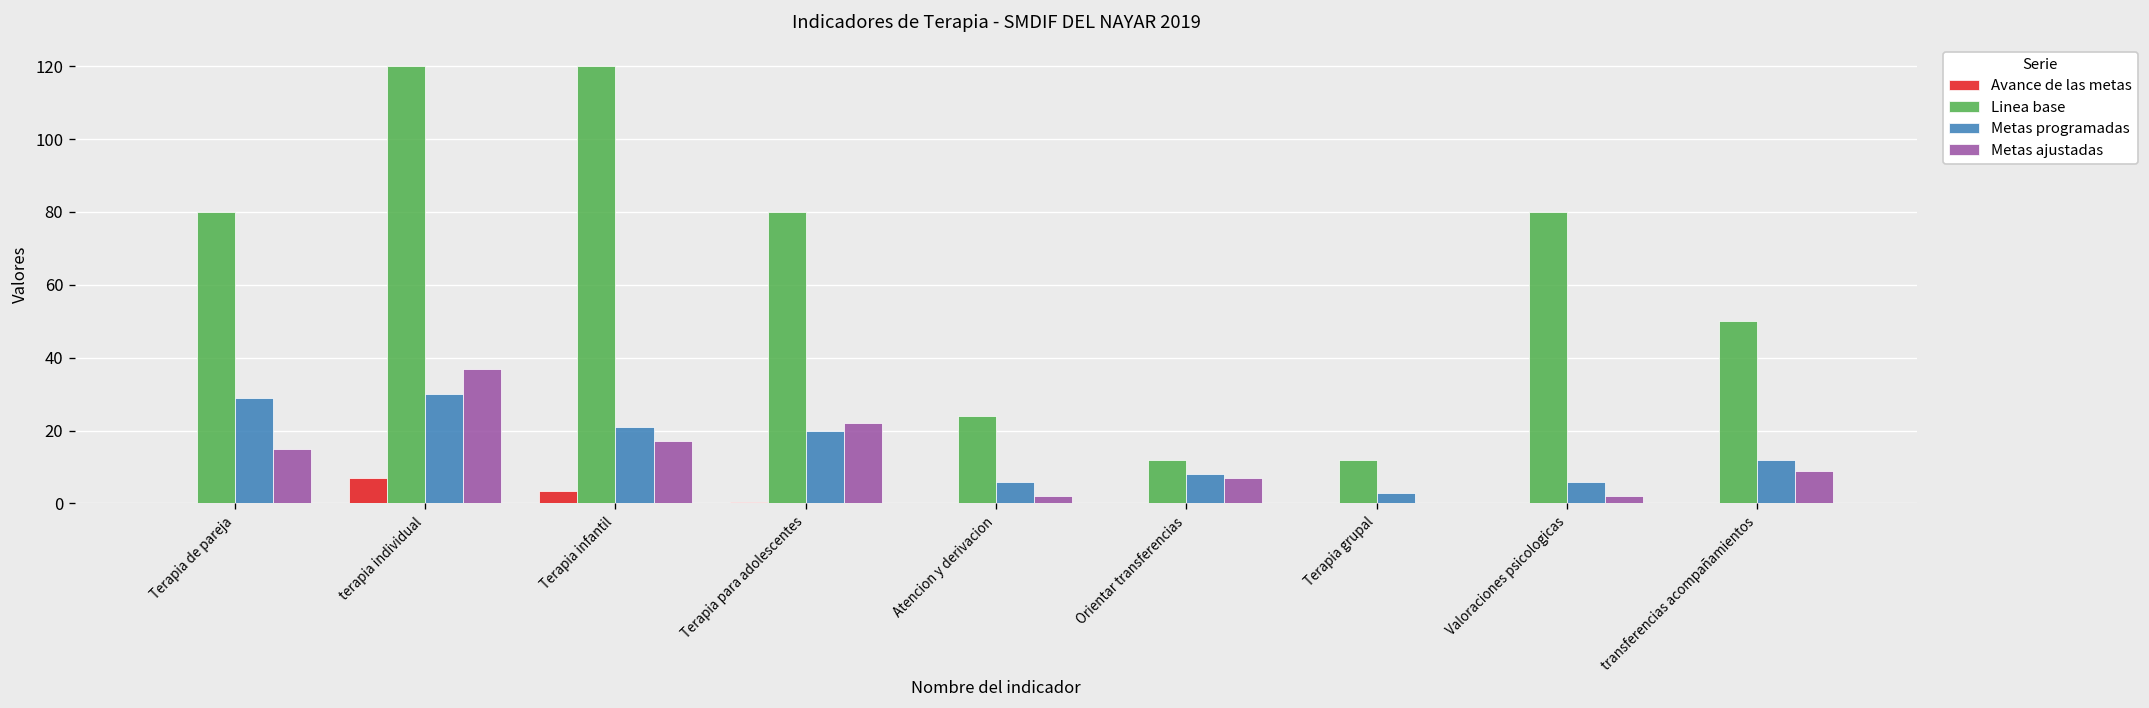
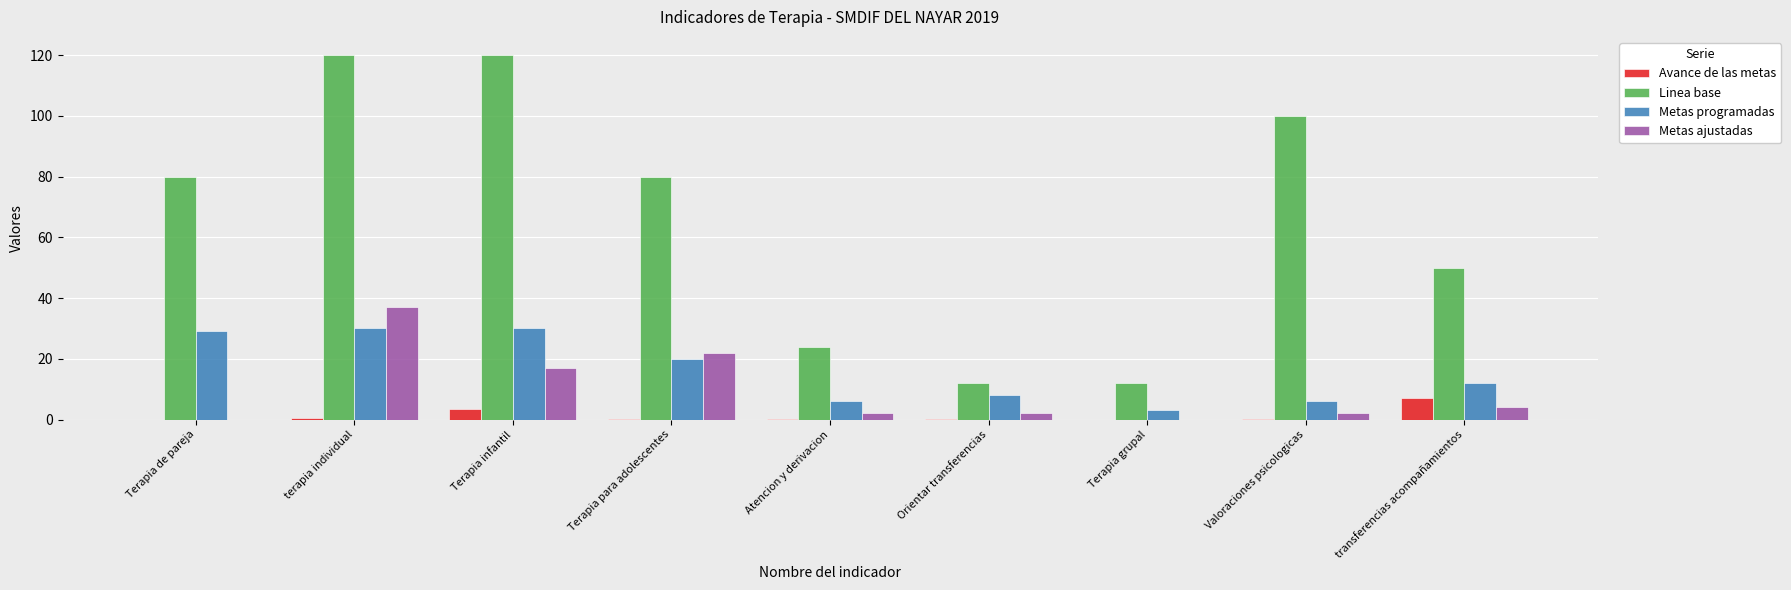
  {
    "Avance de las metas": {
      "Terapia de pareja": 0,
-     "terapia individual": 7,
+     "terapia individual": 0,
      "Terapia infantil": 4,
      "Terapia grupal": 0,
-     "transferencias acompañamientos": 0
+     "transferencias acompañamientos": 7
    },
    "Linea base": {
      "Terapia de pareja": 80,
      "terapia individual": 120,
      "Terapia infantil": 120,
      "Terapia para adolescentes": 80,
      "Atencion y derivacion": 24,
      "Orientar transferencias": 12,
      "Terapia grupal": 12,
-     "Valoraciones psicologicas": 80,
+     "Valoraciones psicologicas": 100,
      "transferencias acompañamientos": 50
    },
    "Metas programadas": {
      "Terapia de pareja": 29,
      "terapia individual": 30,
-     "Terapia infantil": 21,
+     "Terapia infantil": 30,
      "Terapia para adolescentes": 20,
      "Atencion y derivacion": 6,
      "Orientar transferencias": 8,
      "Terapia grupal": 3,
      "Valoraciones psicologicas": 6,
      "transferencias acompañamientos": 12
    },
    "Metas ajustadas": {
-     "Terapia de pareja": 15,
+     "Terapia de pareja": 0,
      "terapia individual": 37,
      "Terapia infantil": 17,
      "Terapia para adolescentes": 22,
      "Atencion y derivacion": 2,
-     "Orientar transferencias": 7,
+     "Orientar transferencias": 2,
      "Terapia grupal": 0,
      "Valoraciones psicologicas": 2,
-     "transferencias acompañamientos": 9
+     "transferencias acompañamientos": 4
    }
  }
